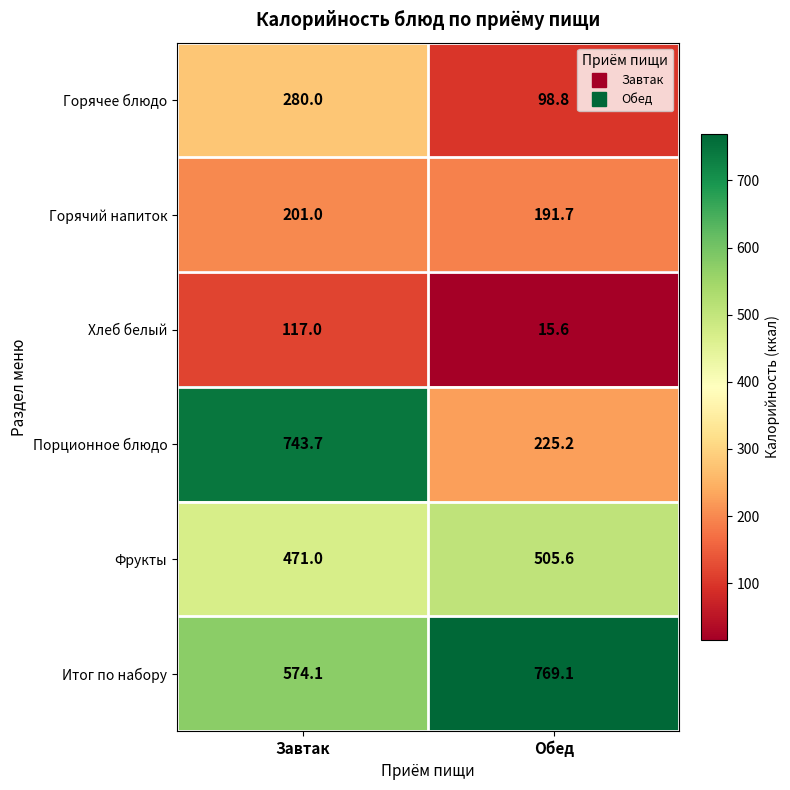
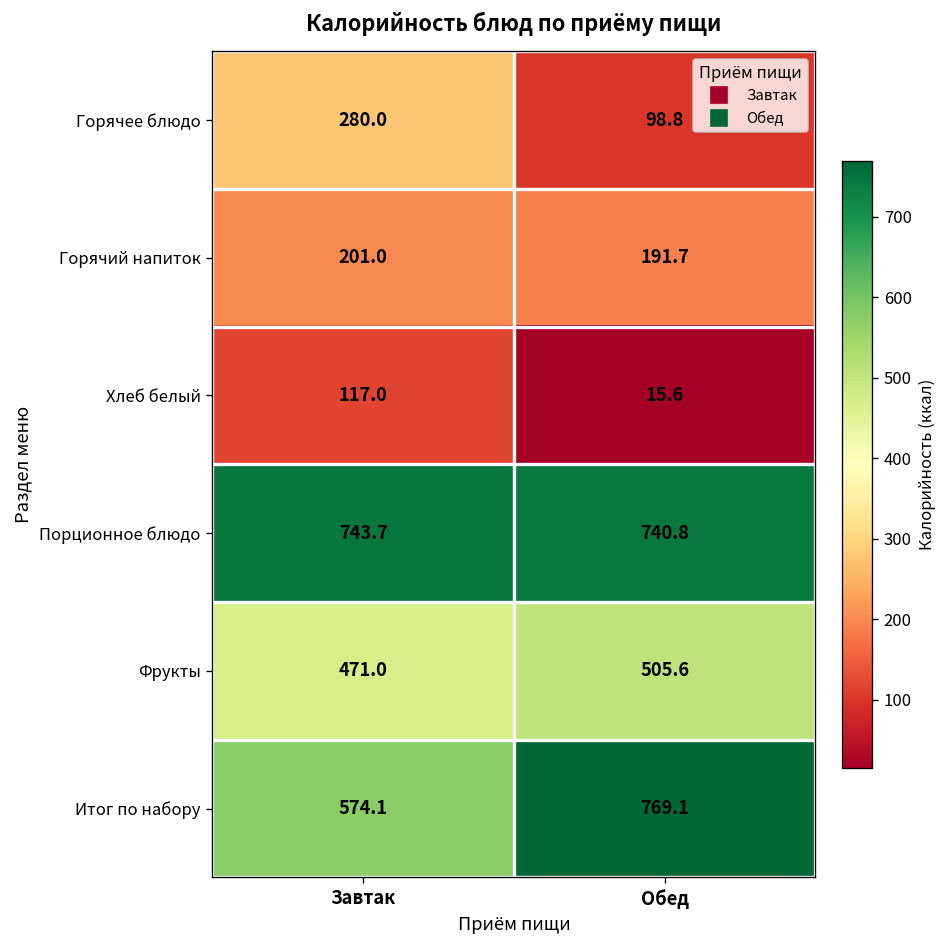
  {
    "Горячее блюдо": {
      "Завтак": 280.0,
      "Обед": 98.8
    },
    "Горячий напиток": {
      "Завтак": 201.0,
      "Обед": 191.7
    },
    "Хлеб белый": {
      "Завтак": 117.0,
      "Обед": 15.6
    },
    "Порционное блюдо": {
      "Завтак": 743.7,
-     "Обед": 225.2
+     "Обед": 740.8
    },
    "Фрукты": {
      "Завтак": 471.0,
      "Обед": 505.6
    },
    "Итог по набору": {
      "Завтак": 574.1,
      "Обед": 769.1
    }
  }
